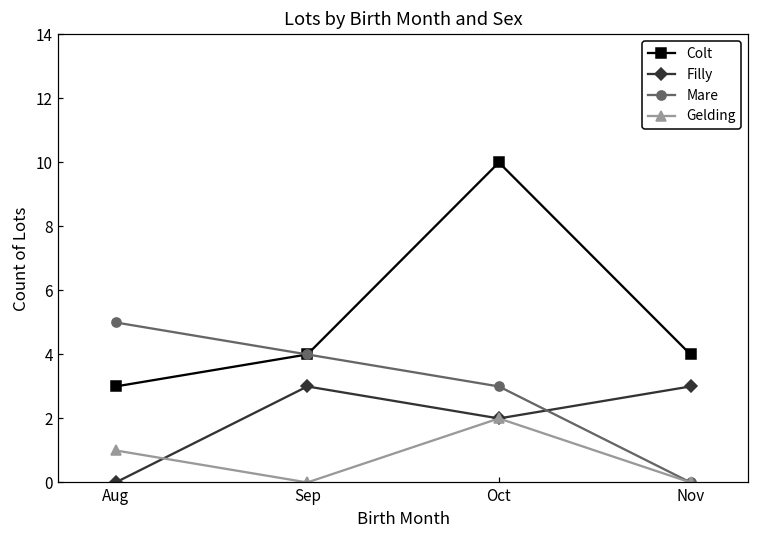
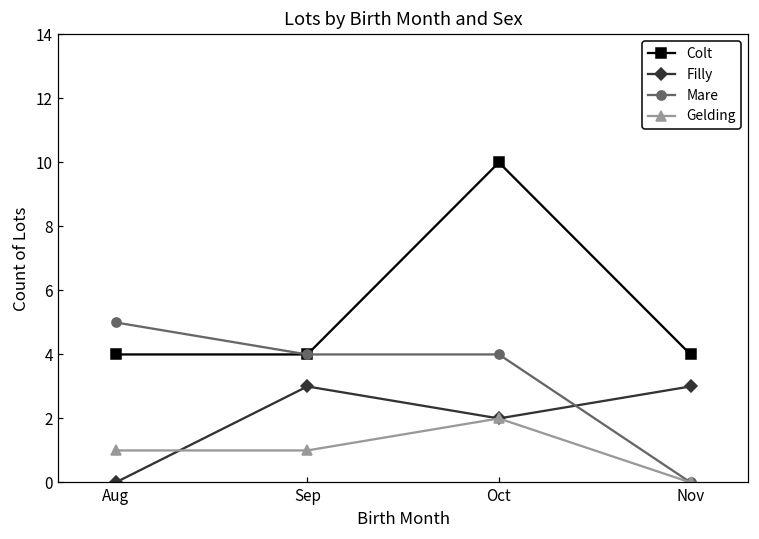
  {
    "Colt": {
-     "Aug": 3,
+     "Aug": 4,
      "Oct": 10,
      "Nov": 4
    },
    "Filly": {
      "Aug": 0,
      "Sep": 3,
      "Nov": 3
    },
    "Mare": {
      "Aug": 5,
-     "Oct": 3
+     "Oct": 4
    },
    "Gelding": {
      "Aug": 1,
-     "Sep": 0
+     "Sep": 1
    }
  }
